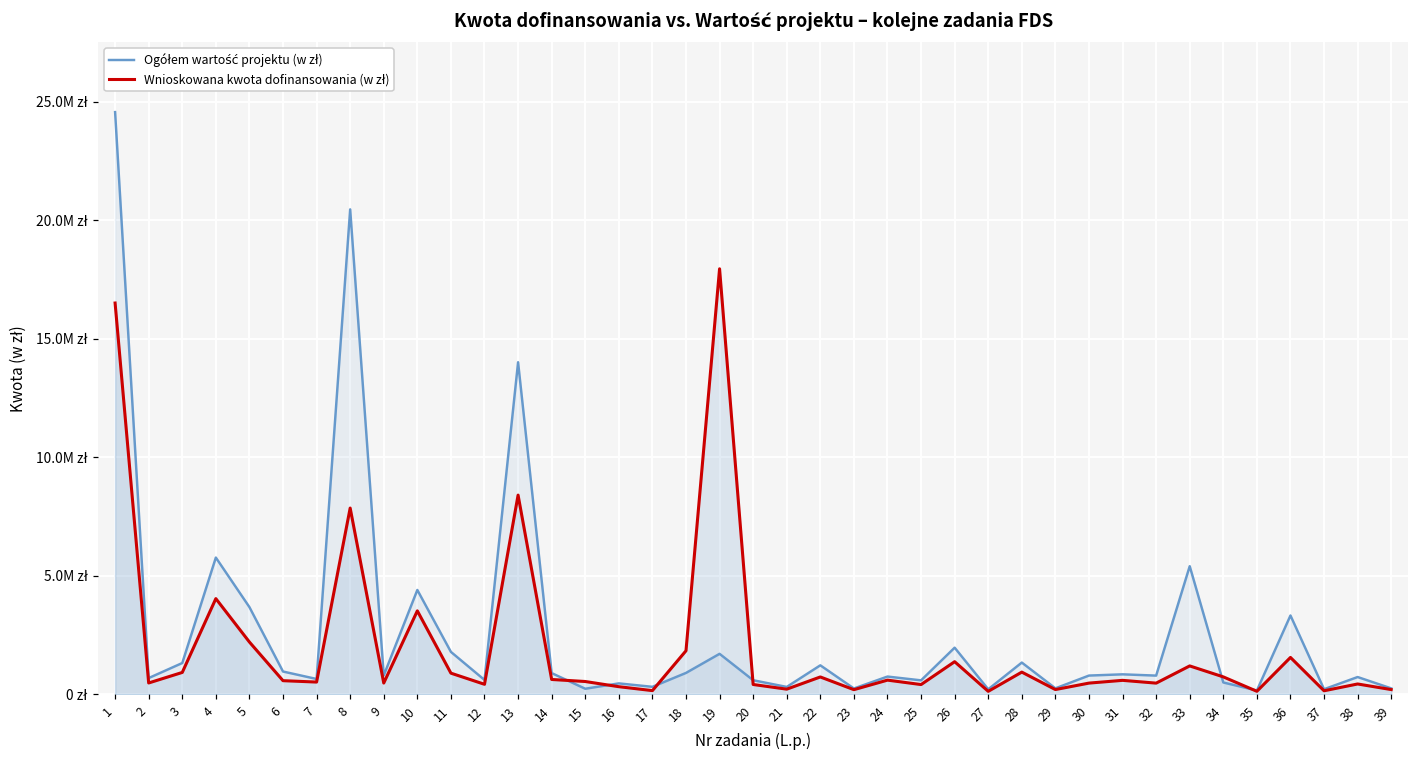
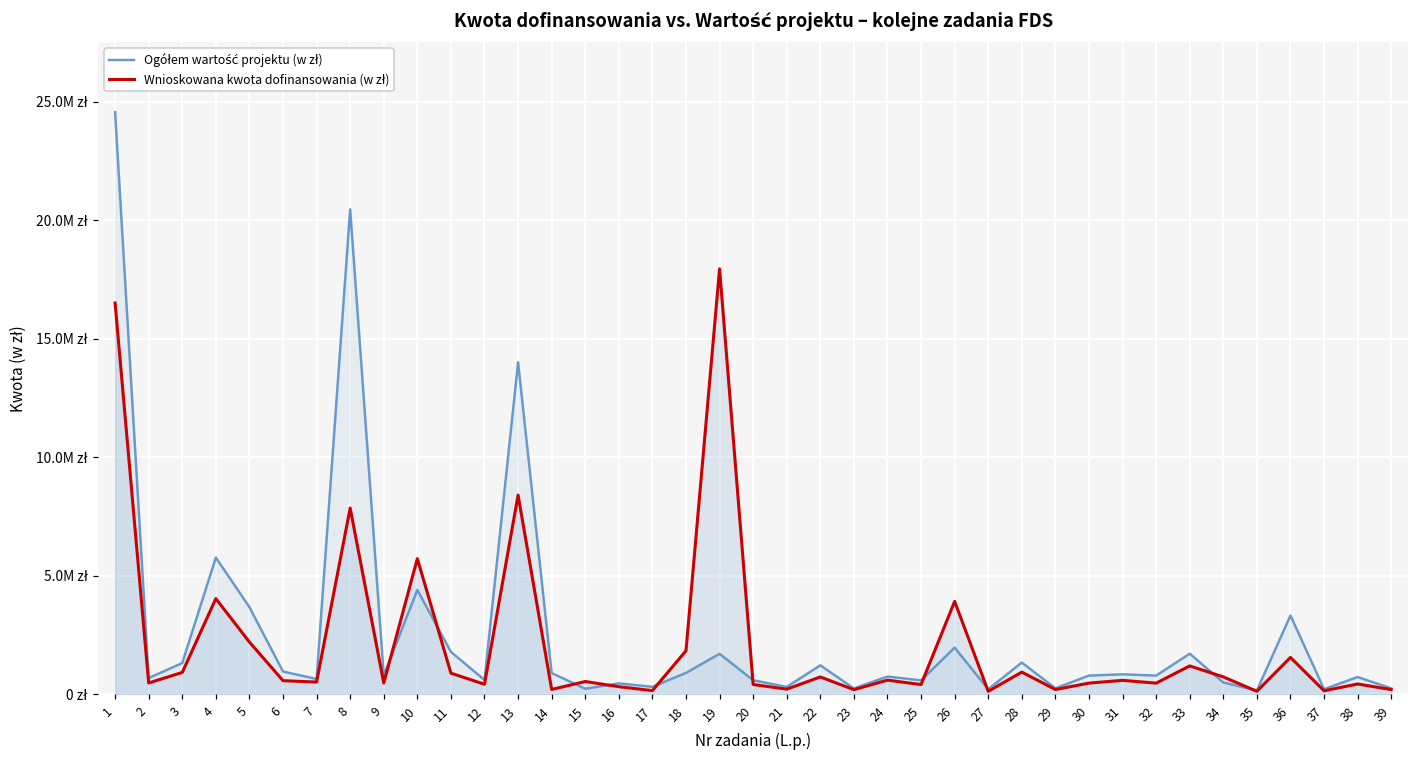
  {
    "Ogółem wartość projektu (w zł)": {
      "1": "24.6M zł",
      "2": "0.7M zł",
      "3": "1.3M zł",
      "4": "5.8M zł",
      "5": "3.7M zł",
      "6": "1.0M zł",
      "7": "0.7M zł",
      "8": "20.5M zł",
      "9": "0.8M zł",
      "10": "4.4M zł",
      "11": "1.8M zł",
      "12": "0.6M zł",
      "13": "14.0M zł",
      "14": "0.9M zł",
      "15": "0.2M zł",
      "16": "0.5M zł",
      "17": "0.3M zł",
      "18": "0.9M zł",
      "19": "1.7M zł",
      "20": "0.6M zł",
      "22": "1.2M zł",
      "24": "0.8M zł",
      "25": "0.6M zł",
      "26": "2.0M zł",
      "28": "1.3M zł",
      "30": "0.8M zł",
      "31": "0.8M zł",
      "32": "0.8M zł",
-     "33": "5.4M zł",
+     "33": "1.7M zł",
      "34": "0.5M zł",
      "36": "3.3M zł",
      "38": "0.7M zł"
    },
    "Wnioskowana kwota dofinansowania (w zł)": {
      "1": "16.5M zł",
      "2": "0.5M zł",
      "3": "0.9M zł",
      "4": "4.0M zł",
      "5": "2.2M zł",
      "6": "0.6M zł",
      "7": "0.5M zł",
      "8": "7.9M zł",
      "9": "0.5M zł",
-     "10": "3.5M zł",
+     "10": "5.7M zł",
      "11": "0.9M zł",
      "12": "0.4M zł",
      "13": "8.4M zł",
-     "14": "0.6M zł",
+     "14": "0.2M zł",
      "15": "0.5M zł",
      "16": "0.3M zł",
      "17": "0.2M zł",
      "18": "1.8M zł",
      "19": "17.9M zł",
      "20": "0.4M zł",
      "22": "0.7M zł",
      "24": "0.6M zł",
      "25": "0.4M zł",
-     "26": "1.4M zł",
+     "26": "3.9M zł",
      "28": "0.9M zł",
      "30": "0.5M zł",
      "31": "0.6M zł",
      "32": "0.5M zł",
      "33": "1.2M zł",
      "34": "0.7M zł",
      "36": "1.6M zł",
      "38": "0.4M zł"
    }
  }
